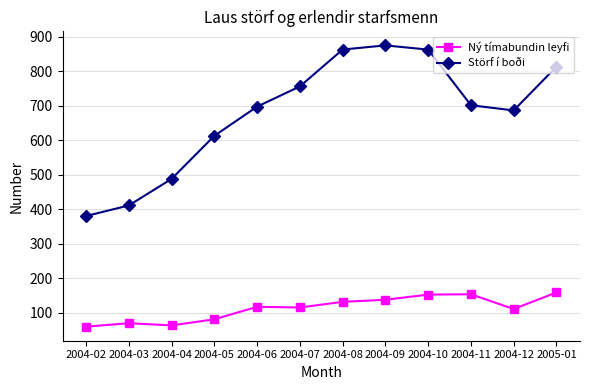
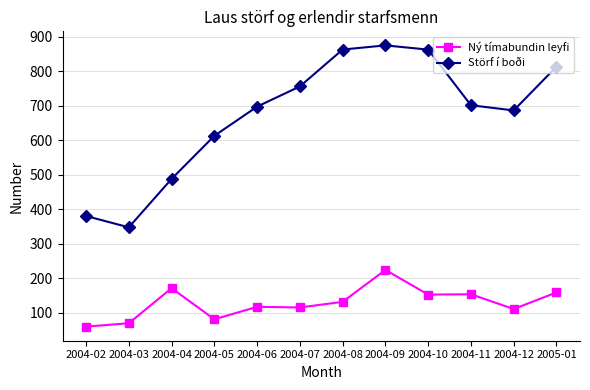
  {
    "Ný tímabundin leyfi": {
      "2004-02": 60,
      "2004-03": 70,
-     "2004-04": 60,
+     "2004-04": 170,
      "2004-05": 80,
      "2004-06": 120,
      "2004-07": 120,
      "2004-08": 130,
-     "2004-09": 140,
+     "2004-09": 220,
      "2004-10": 150,
      "2004-11": 150,
      "2004-12": 110,
      "2005-01": 160
    },
    "Störf í boði": {
      "2004-02": 380,
-     "2004-03": 410,
+     "2004-03": 350,
      "2004-04": 490,
      "2004-05": 610,
      "2004-06": 700,
      "2004-07": 760,
      "2004-08": 860,
      "2004-09": 880,
      "2004-10": 860,
      "2004-11": 700,
      "2004-12": 690
    }
  }
